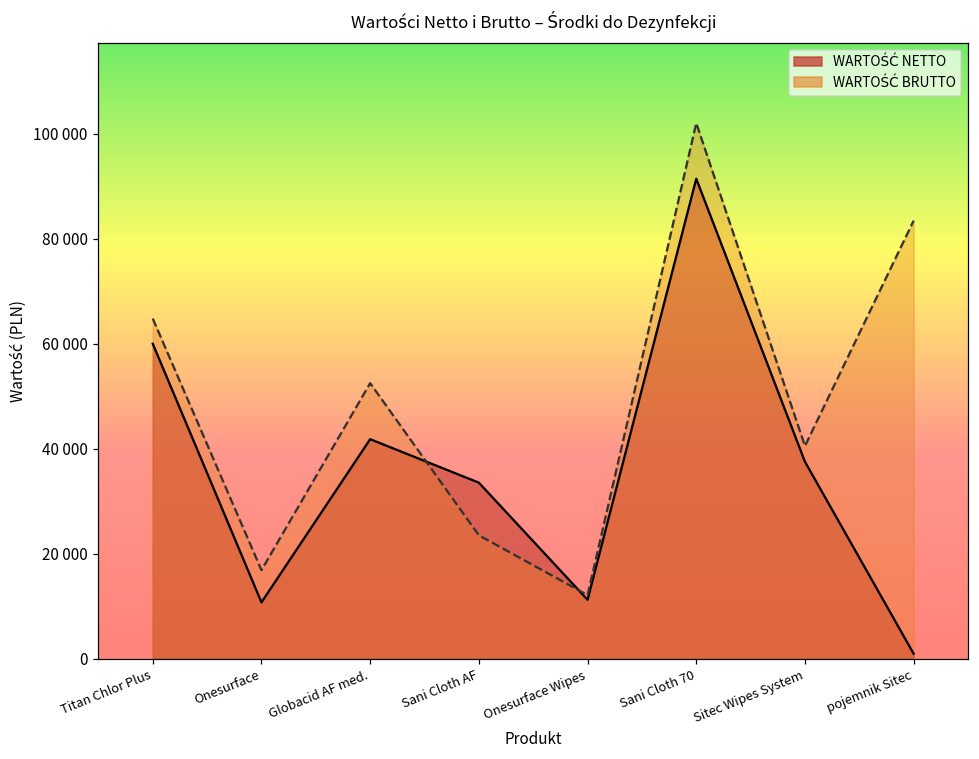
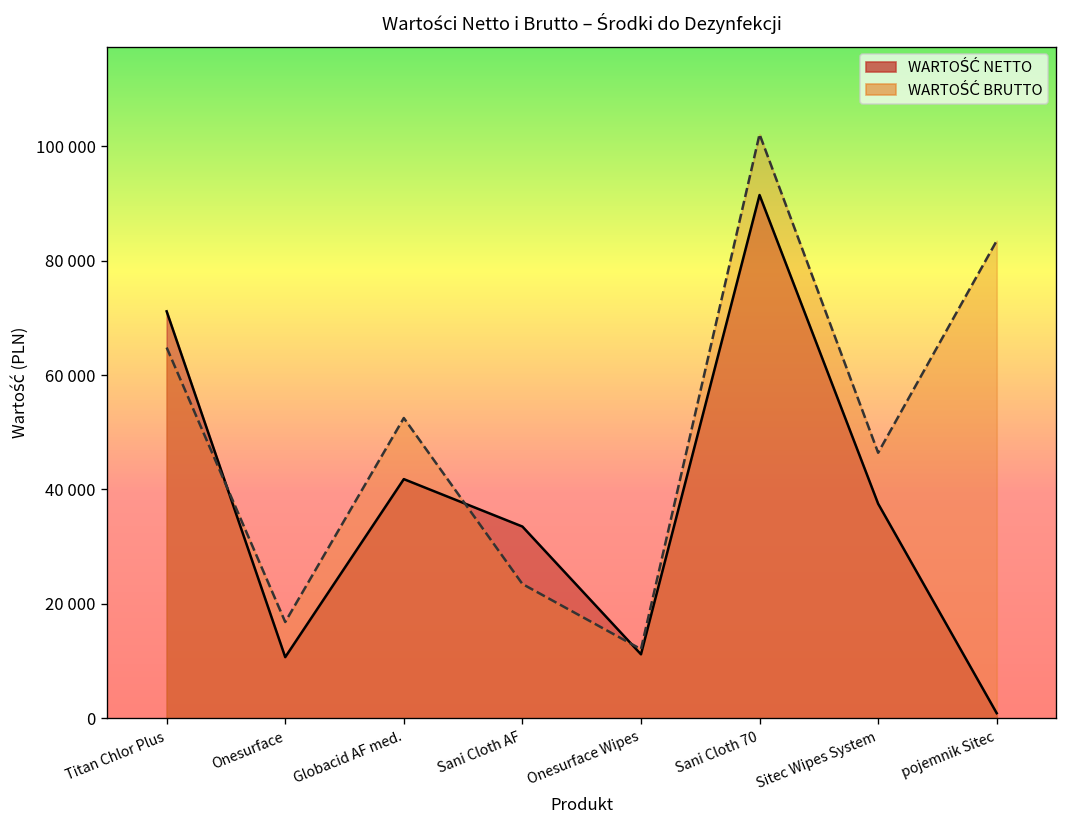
  {
    "WARTOŚĆ NETTO": {
-     "Titan Chlor Plus": 60000,
+     "Titan Chlor Plus": 71000,
      "Onesurface": 11000,
      "Globacid AF med.": 42000,
      "Sani Cloth AF": 34000,
      "Onesurface Wipes": 11000,
      "Sani Cloth 70": 91000,
      "Sitec Wipes System": 38000,
      "pojemnik Sitec": 1000
    },
    "WARTOŚĆ BRUTTO": {
      "Titan Chlor Plus": 65000,
      "Onesurface": 17000,
      "Globacid AF med.": 52000,
      "Sani Cloth AF": 23000,
      "Onesurface Wipes": 12000,
      "Sani Cloth 70": 102000,
-     "Sitec Wipes System": 41000,
+     "Sitec Wipes System": 46000,
      "pojemnik Sitec": 83000
    }
  }
